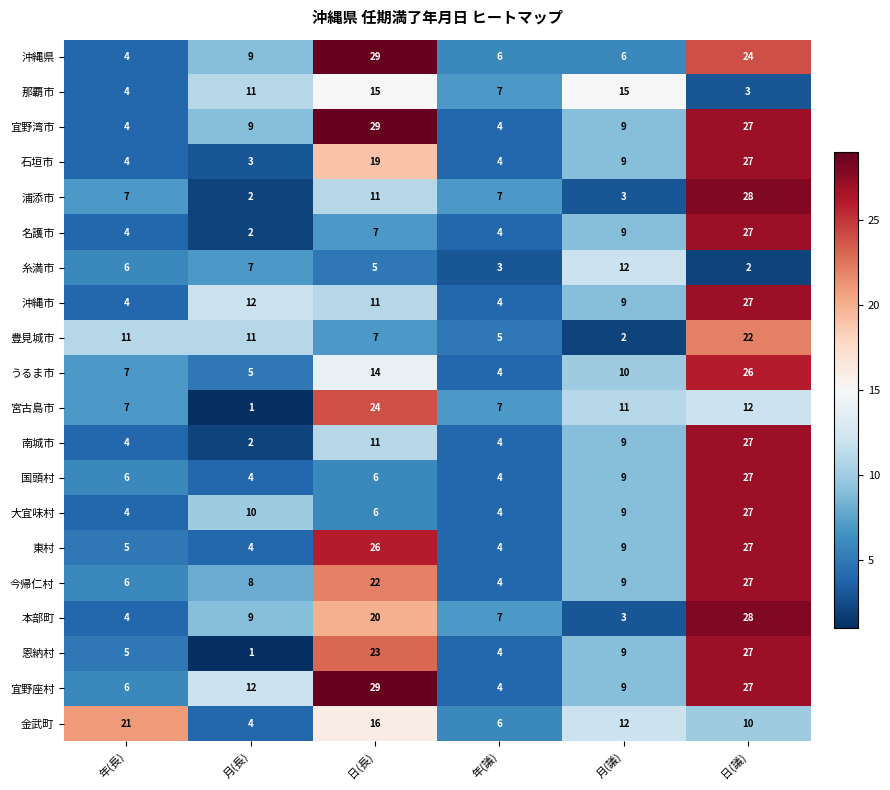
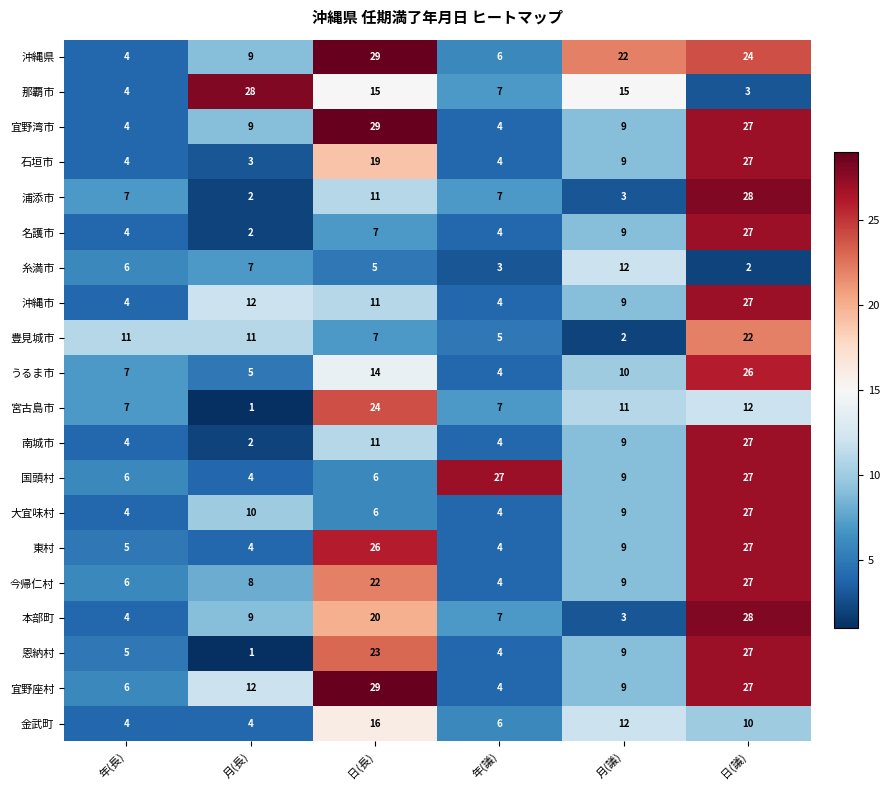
  {
    "沖縄県": {
      "年(長)": 4,
      "月(長)": 9,
      "日(長)": 29,
      "年(議)": 6,
-     "月(議)": 6,
+     "月(議)": 22,
      "日(議)": 24
    },
    "那覇市": {
      "年(長)": 4,
-     "月(長)": 11,
+     "月(長)": 28,
      "日(長)": 15,
      "年(議)": 7,
      "月(議)": 15,
      "日(議)": 3
    },
    "宜野湾市": {
      "年(長)": 4,
      "月(長)": 9,
      "日(長)": 29,
      "年(議)": 4,
      "月(議)": 9,
      "日(議)": 27
    },
    "石垣市": {
      "年(長)": 4,
      "月(長)": 3,
      "日(長)": 19,
      "年(議)": 4,
      "月(議)": 9,
      "日(議)": 27
    },
    "浦添市": {
      "年(長)": 7,
      "月(長)": 2,
      "日(長)": 11,
      "年(議)": 7,
      "月(議)": 3,
      "日(議)": 28
    },
    "名護市": {
      "年(長)": 4,
      "月(長)": 2,
      "日(長)": 7,
      "年(議)": 4,
      "月(議)": 9,
      "日(議)": 27
    },
    "糸満市": {
      "年(長)": 6,
      "月(長)": 7,
      "日(長)": 5,
      "年(議)": 3,
      "月(議)": 12,
      "日(議)": 2
    },
    "沖縄市": {
      "年(長)": 4,
      "月(長)": 12,
      "日(長)": 11,
      "年(議)": 4,
      "月(議)": 9,
      "日(議)": 27
    },
    "豊見城市": {
      "年(長)": 11,
      "月(長)": 11,
      "日(長)": 7,
      "年(議)": 5,
      "月(議)": 2,
      "日(議)": 22
    },
    "うるま市": {
      "年(長)": 7,
      "月(長)": 5,
      "日(長)": 14,
      "年(議)": 4,
      "月(議)": 10,
      "日(議)": 26
    },
    "宮古島市": {
      "年(長)": 7,
      "月(長)": 1,
      "日(長)": 24,
      "年(議)": 7,
      "月(議)": 11,
      "日(議)": 12
    },
    "南城市": {
      "年(長)": 4,
      "月(長)": 2,
      "日(長)": 11,
      "年(議)": 4,
      "月(議)": 9,
      "日(議)": 27
    },
    "国頭村": {
      "年(長)": 6,
      "月(長)": 4,
      "日(長)": 6,
-     "年(議)": 4,
+     "年(議)": 27,
      "月(議)": 9,
      "日(議)": 27
    },
    "大宜味村": {
      "年(長)": 4,
      "月(長)": 10,
      "日(長)": 6,
      "年(議)": 4,
      "月(議)": 9,
      "日(議)": 27
    },
    "東村": {
      "年(長)": 5,
      "月(長)": 4,
      "日(長)": 26,
      "年(議)": 4,
      "月(議)": 9,
      "日(議)": 27
    },
    "今帰仁村": {
      "年(長)": 6,
      "月(長)": 8,
      "日(長)": 22,
      "年(議)": 4,
      "月(議)": 9,
      "日(議)": 27
    },
    "本部町": {
      "年(長)": 4,
      "月(長)": 9,
      "日(長)": 20,
      "年(議)": 7,
      "月(議)": 3,
      "日(議)": 28
    },
    "恩納村": {
      "年(長)": 5,
      "月(長)": 1,
      "日(長)": 23,
      "年(議)": 4,
      "月(議)": 9,
      "日(議)": 27
    },
    "宜野座村": {
      "年(長)": 6,
      "月(長)": 12,
      "日(長)": 29,
      "年(議)": 4,
      "月(議)": 9,
      "日(議)": 27
    },
    "金武町": {
-     "年(長)": 21,
+     "年(長)": 4,
      "月(長)": 4,
      "日(長)": 16,
      "年(議)": 6,
      "月(議)": 12,
      "日(議)": 10
    }
  }
